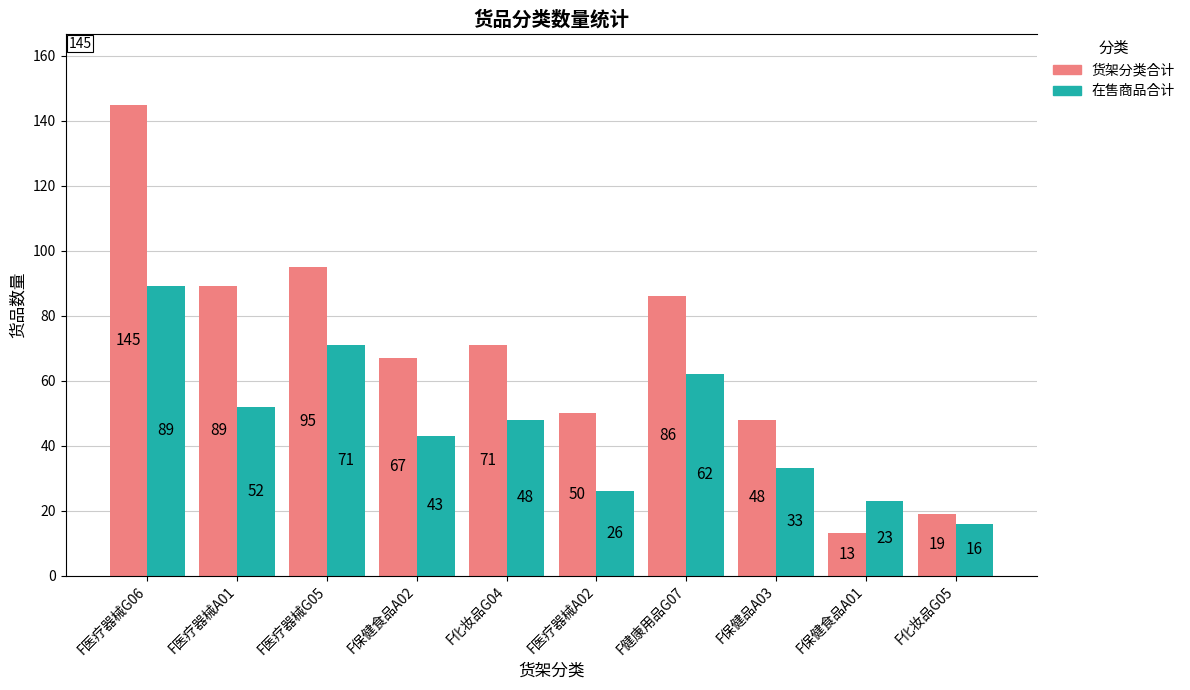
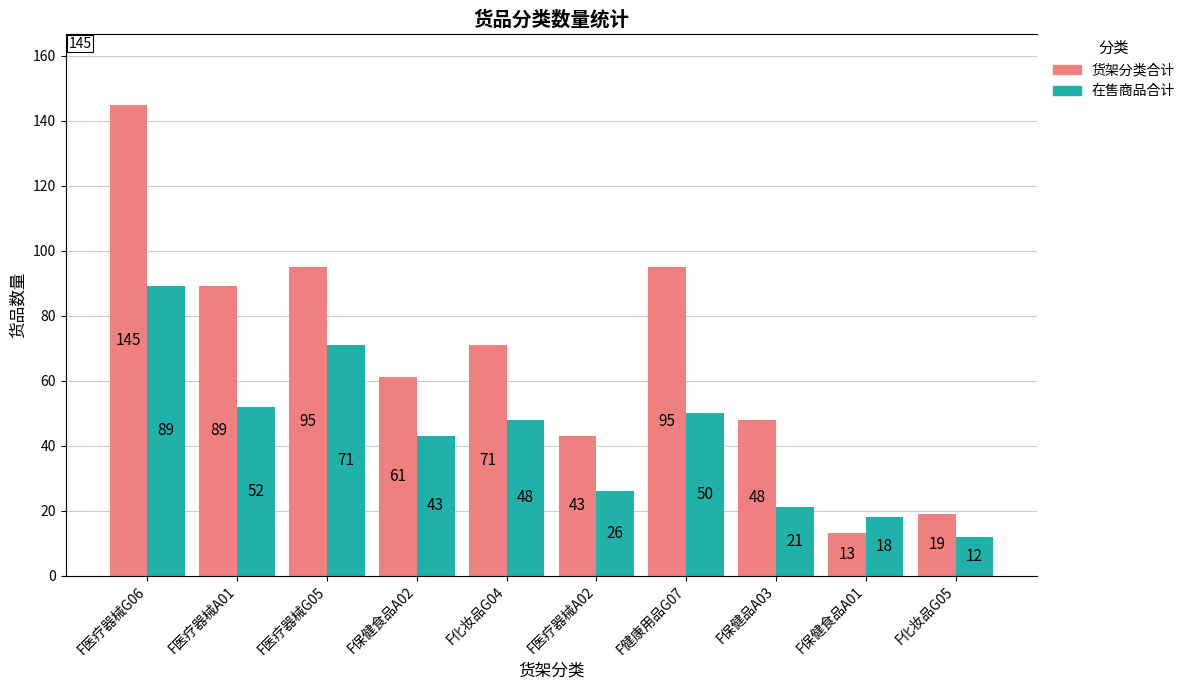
  {
    "货架分类合计": {
      "F医疗器械G06": 145,
      "F医疗器械A01": 89,
      "F医疗器械G05": 95,
-     "F保健食品A02": 67,
+     "F保健食品A02": 61,
      "F化妆品G04": 71,
-     "F医疗器械A02": 50,
-     "F健康用品G07": 86,
+     "F医疗器械A02": 43,
+     "F健康用品G07": 95,
      "F保健品A03": 48,
      "F保健食品A01": 13,
      "F化妆品G05": 19
    },
    "在售商品合计": {
      "F医疗器械G06": 89,
      "F医疗器械A01": 52,
      "F医疗器械G05": 71,
      "F保健食品A02": 43,
      "F化妆品G04": 48,
      "F医疗器械A02": 26,
-     "F健康用品G07": 62,
-     "F保健品A03": 33,
-     "F保健食品A01": 23,
-     "F化妆品G05": 16
+     "F健康用品G07": 50,
+     "F保健品A03": 21,
+     "F保健食品A01": 18,
+     "F化妆品G05": 12
    }
  }
